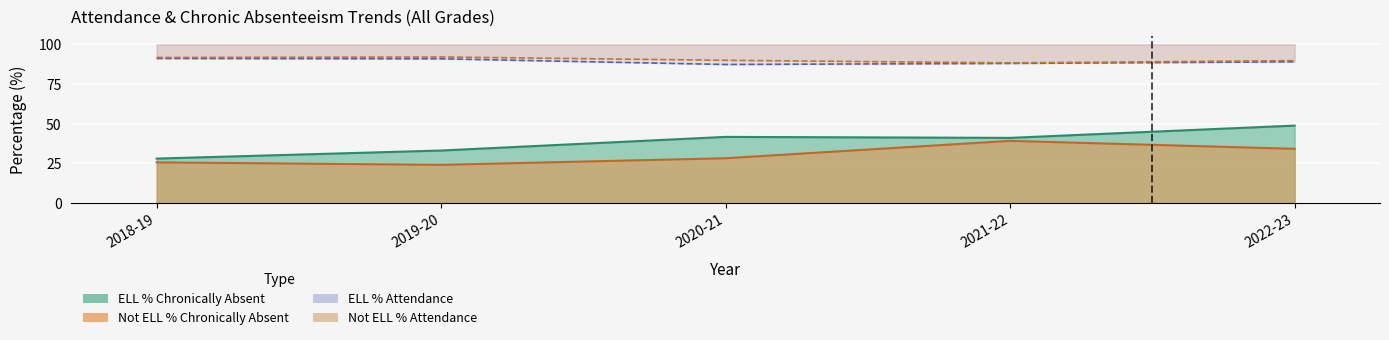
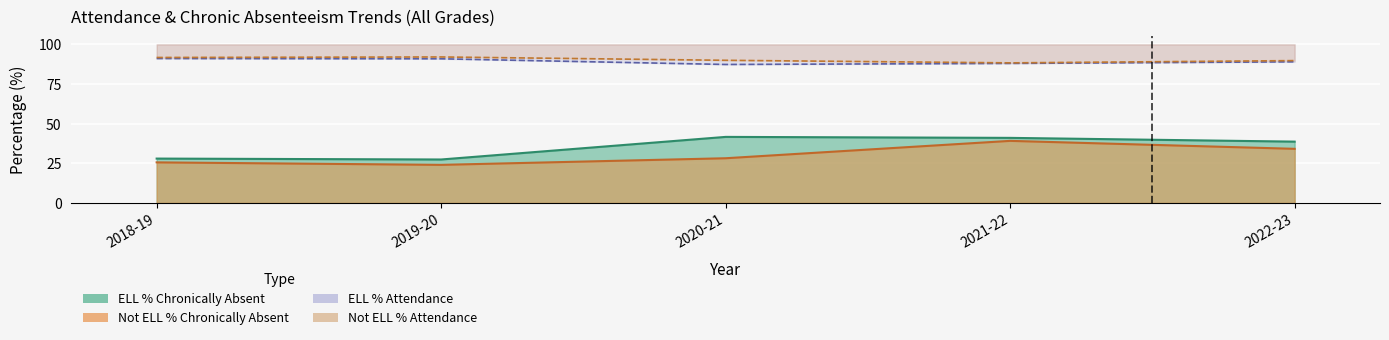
  {
    "ELL % Chronically Absent": {
      "2018-19": 28,
-     "2019-20": 33,
+     "2019-20": 27,
      "2020-21": 42,
      "2021-22": 41,
-     "2022-23": 49
+     "2022-23": 39
    }
  }
